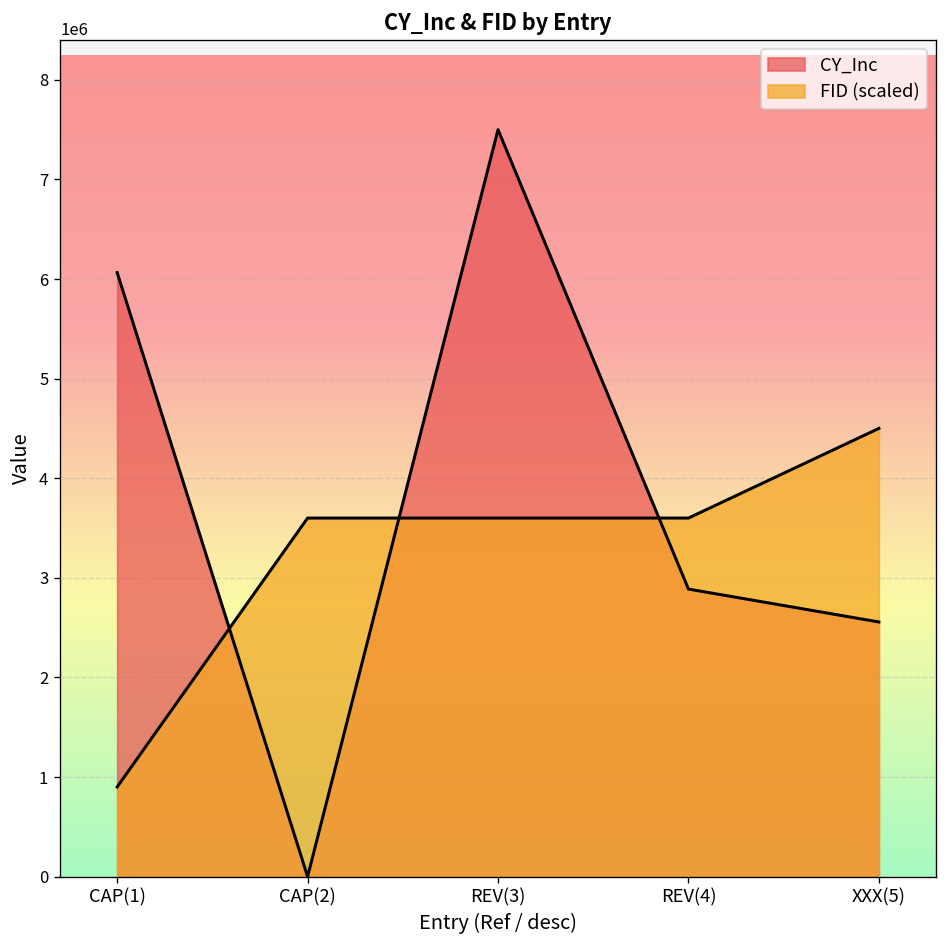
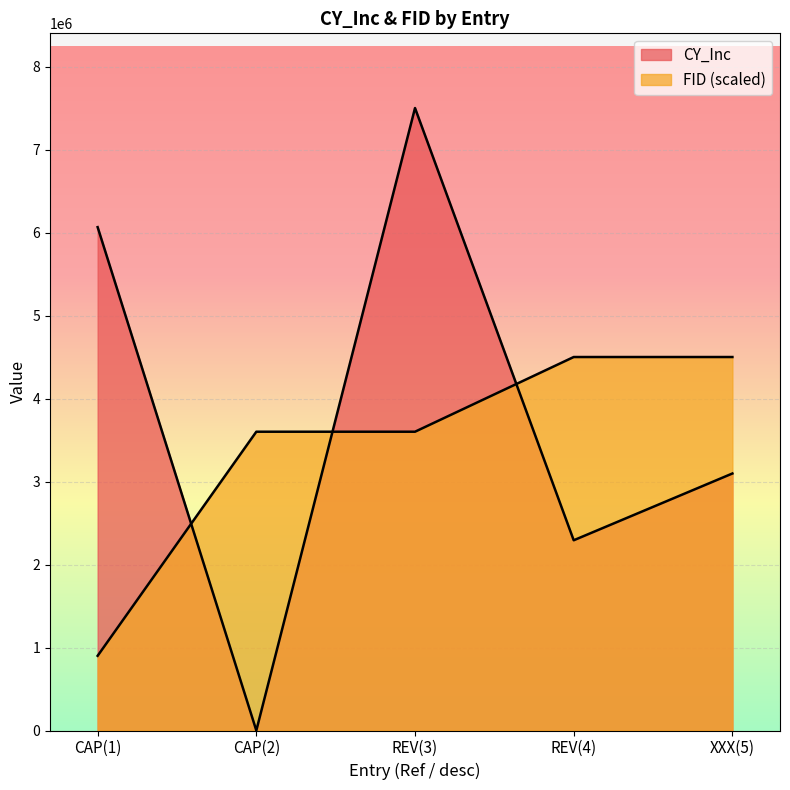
  {
    "CY_Inc": {
      "CAP(1)": 6100000,
      "CAP(2)": 0,
      "REV(3)": 7500000,
-     "REV(4)": 2900000,
-     "XXX(5)": 2600000
+     "REV(4)": 2300000,
+     "XXX(5)": 3100000
    },
    "FID (scaled)": {
      "CAP(1)": 900000,
      "CAP(2)": 3600000,
      "REV(3)": 3600000,
-     "REV(4)": 3600000,
+     "REV(4)": 4500000,
      "XXX(5)": 4500000
    }
  }
